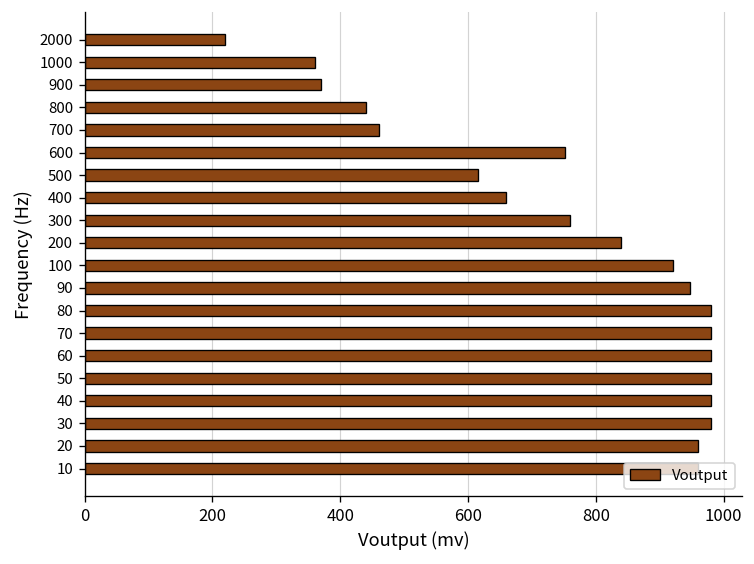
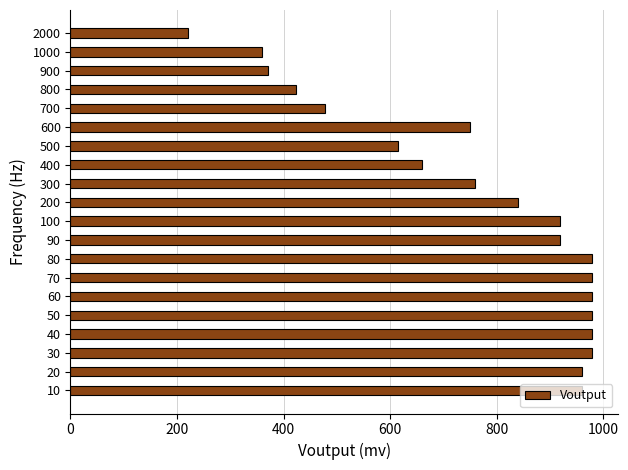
  {
    "2000": 220,
    "1000": 360,
    "900": 370,
-   "800": 440,
-   "700": 460,
+   "800": 420,
+   "700": 480,
    "600": 750,
    "500": 620,
    "400": 660,
    "300": 760,
    "200": 840,
    "100": 920,
-   "90": 950,
+   "90": 920,
    "80": 980,
    "70": 980,
    "60": 980,
    "50": 980,
    "40": 980,
    "30": 980,
    "20": 960
  }
